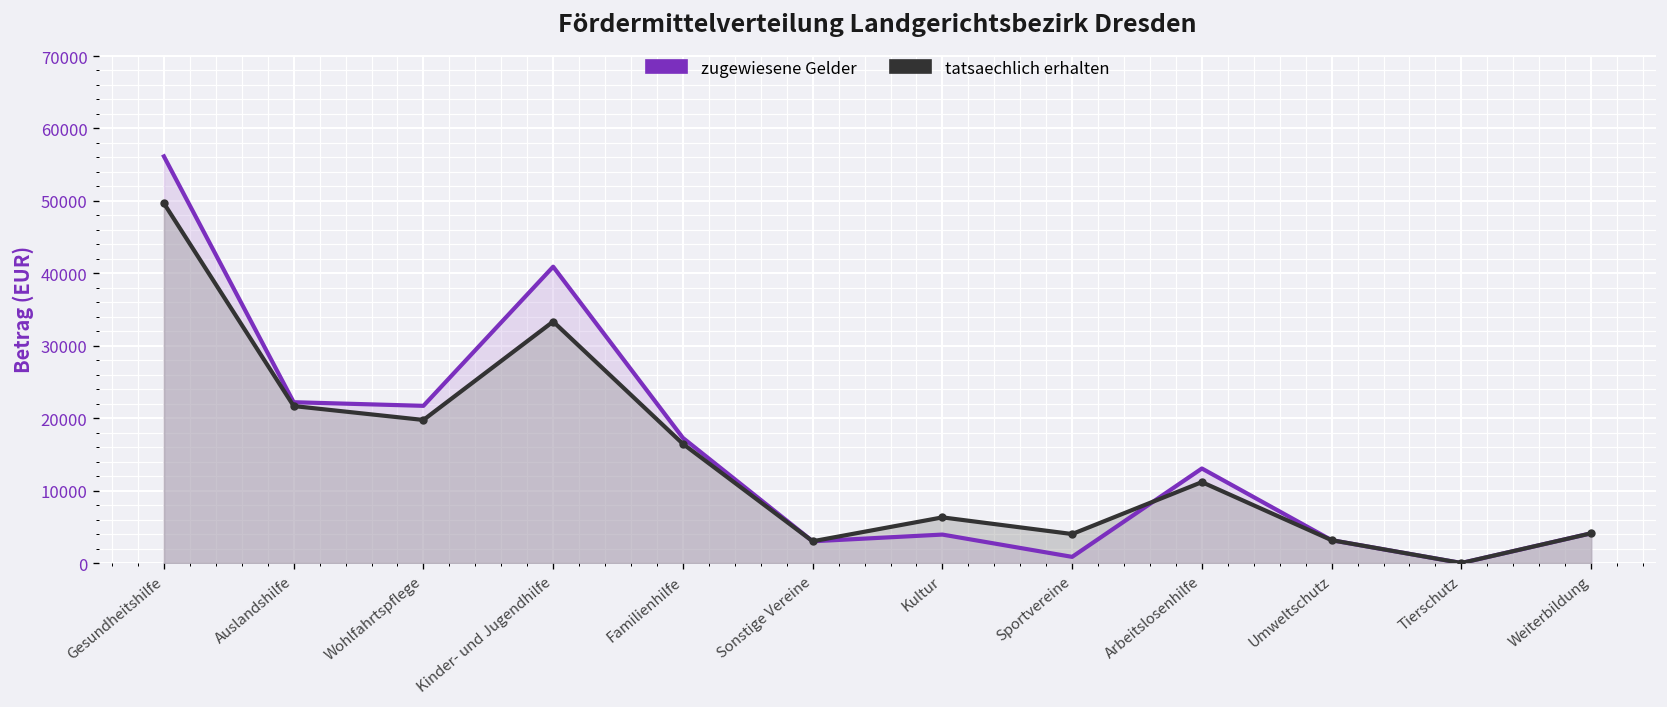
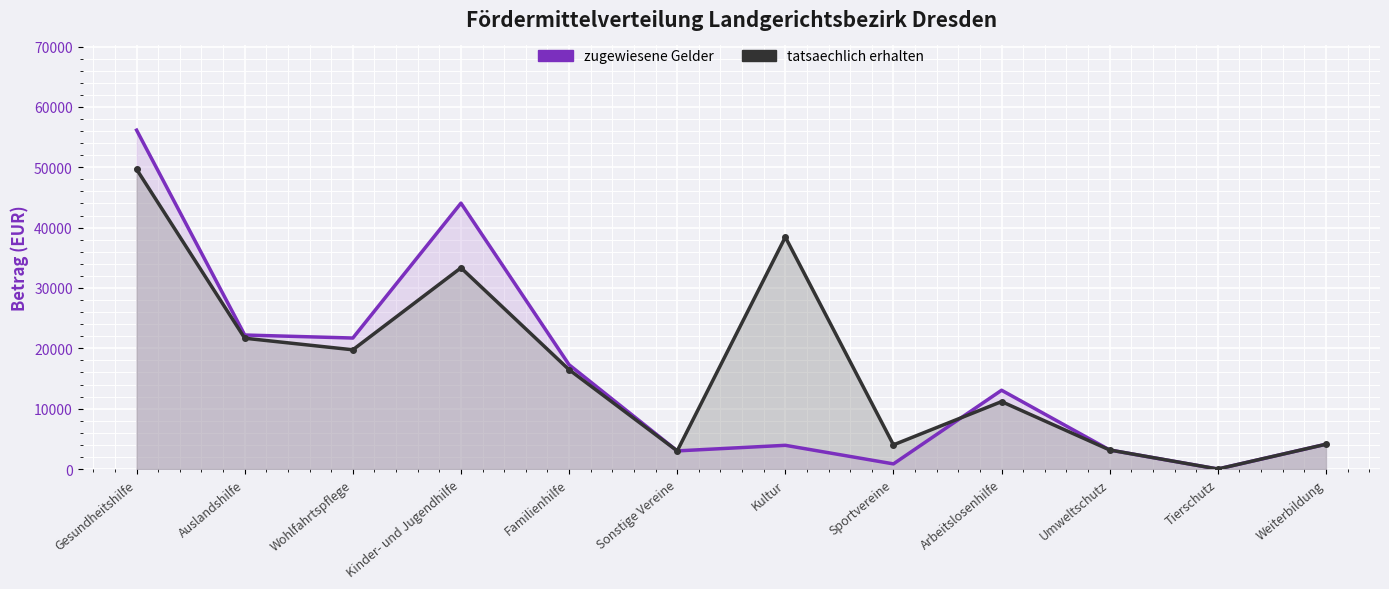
  {
    "zugewiesene Gelder": {
      "Gesundheitshilfe": 56000,
      "Auslandshilfe": 22000,
      "Wohlfahrtspflege": 22000,
-     "Kinder- und Jugendhilfe": 41000,
+     "Kinder- und Jugendhilfe": 44000,
      "Familienhilfe": 17000,
      "Kultur": 4000,
      "Sportvereine": 1000,
      "Arbeitslosenhilfe": 13000
    },
    "tatsaechlich erhalten": {
      "Gesundheitshilfe": 50000,
      "Auslandshilfe": 22000,
      "Wohlfahrtspflege": 20000,
      "Kinder- und Jugendhilfe": 33000,
      "Familienhilfe": 16000,
-     "Kultur": 6000,
+     "Kultur": 38000,
      "Sportvereine": 4000,
      "Arbeitslosenhilfe": 11000
    }
  }
